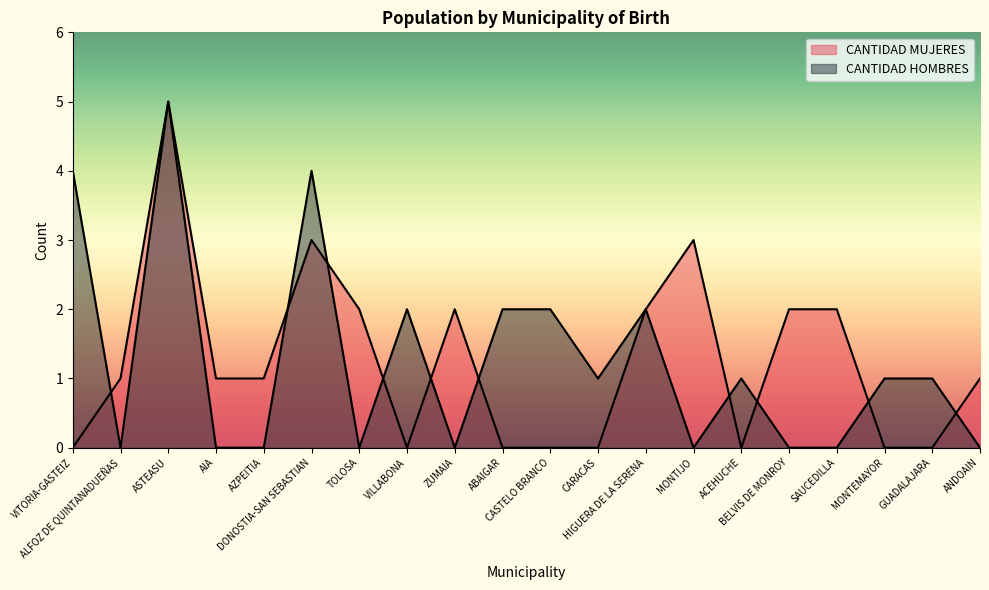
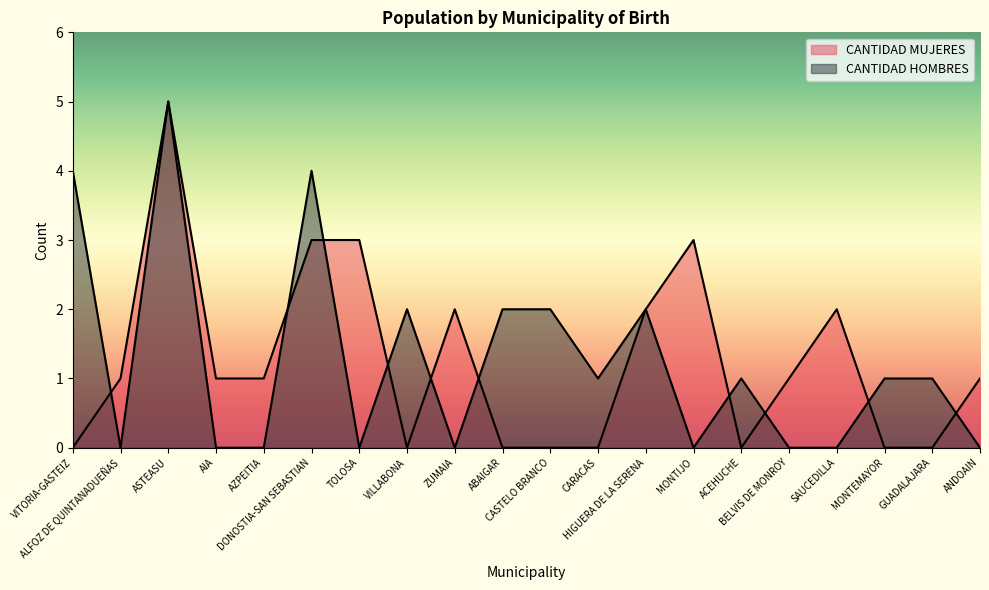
  {
    "CANTIDAD MUJERES": {
      "VITORIA-GASTEIZ": 0,
      "ALFOZ DE QUINTANADUEÑAS": 1,
      "AIA": 1,
      "AZPEITIA": 1,
      "DONOSTIA-SAN SEBASTIAN": 3,
-     "TOLOSA": 2,
+     "TOLOSA": 3,
      "VILLABONA": 0,
      "ZUMAIA": 2,
      "ABAIGAR": 0,
      "CASTELO BRANCO": 0,
      "CARACAS": 0,
      "MONTIJO": 3,
      "ACEHUCHE": 0,
-     "BELVIS DE MONROY": 2,
+     "BELVIS DE MONROY": 1,
      "SAUCEDILLA": 2,
      "MONTEMAYOR": 0,
      "GUADALAJARA": 0,
      "ANDOAIN": 1
    },
    "CANTIDAD HOMBRES": {
      "VITORIA-GASTEIZ": 4,
      "ALFOZ DE QUINTANADUEÑAS": 0,
      "AIA": 0,
      "AZPEITIA": 0,
      "DONOSTIA-SAN SEBASTIAN": 4,
      "TOLOSA": 0,
      "VILLABONA": 2,
      "ZUMAIA": 0,
      "ABAIGAR": 2,
      "CASTELO BRANCO": 2,
      "CARACAS": 1,
      "MONTIJO": 0,
      "ACEHUCHE": 1,
      "BELVIS DE MONROY": 0,
      "SAUCEDILLA": 0,
      "MONTEMAYOR": 1,
      "GUADALAJARA": 1,
      "ANDOAIN": 0
    }
  }
